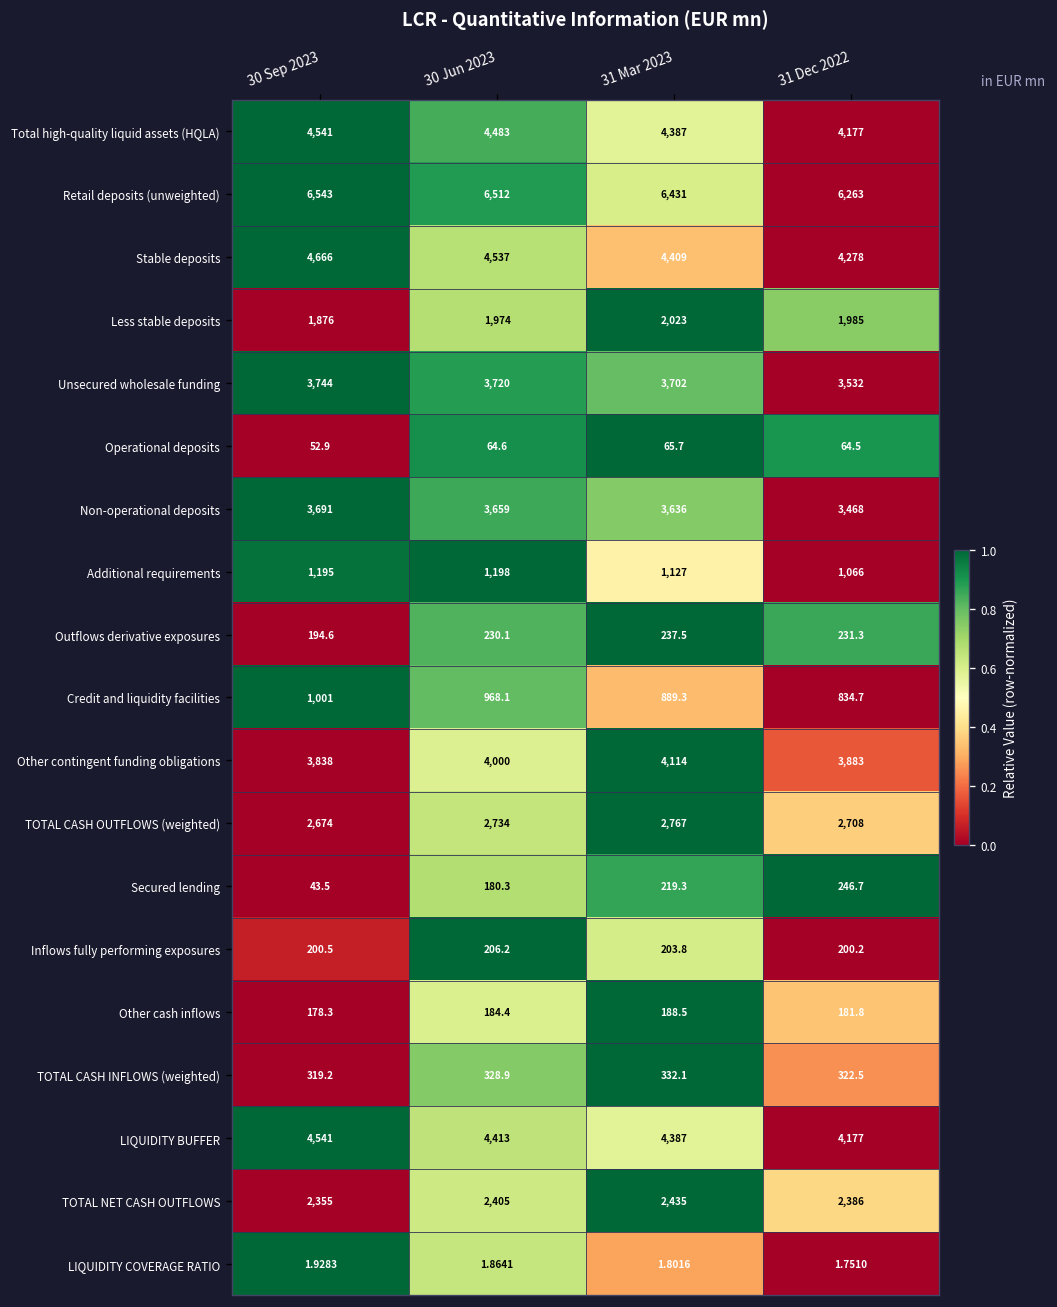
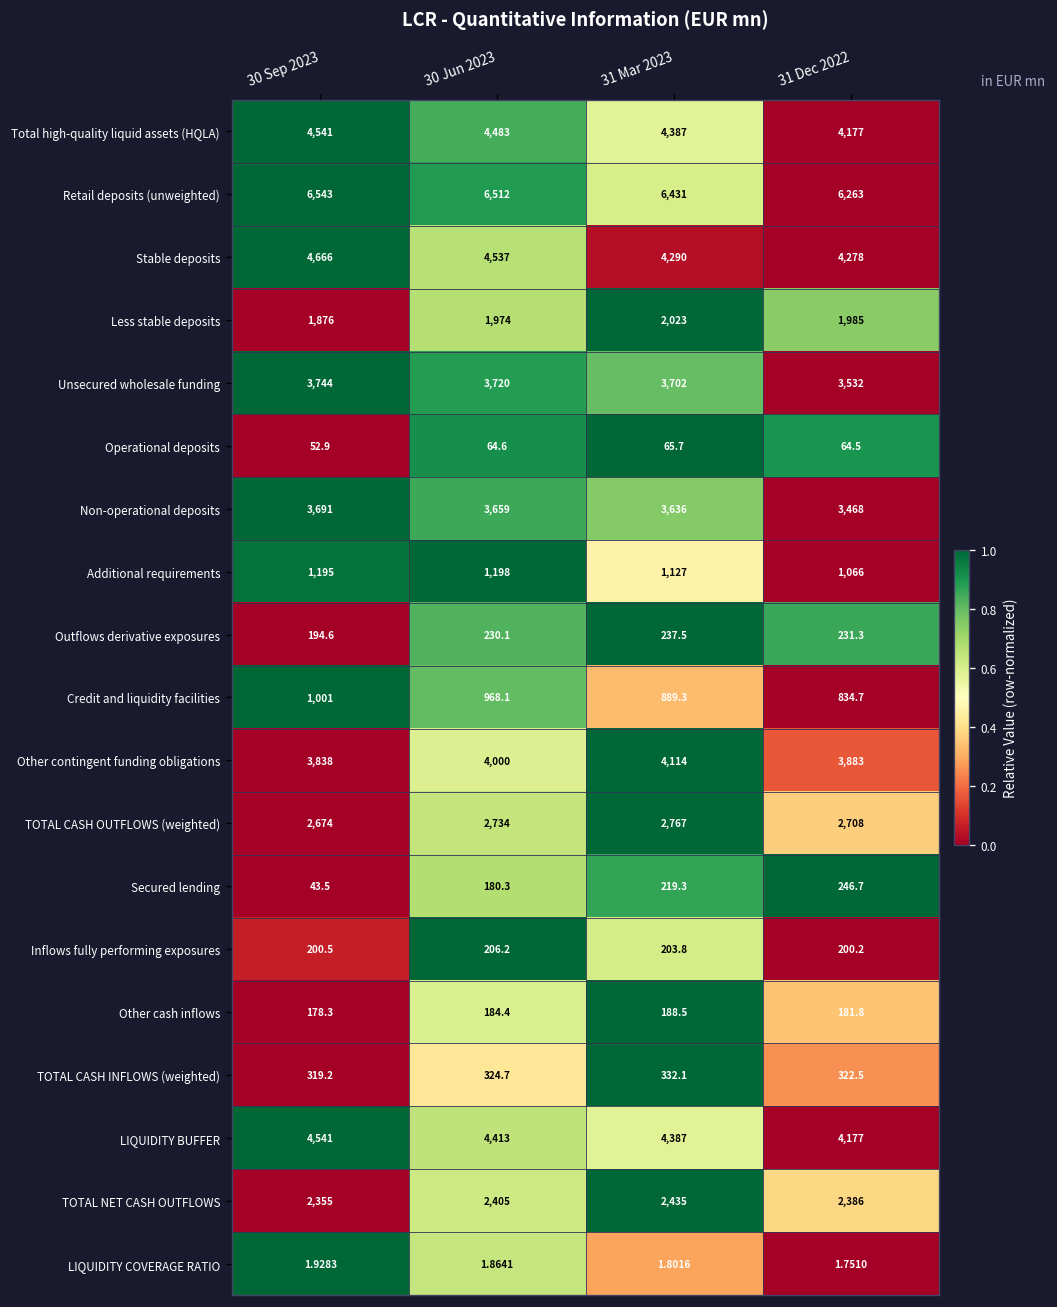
  {
    "Total high-quality liquid assets (HQLA)": {
      "30 Sep 2023": "4,541",
      "30 Jun 2023": "4,483",
      "31 Mar 2023": "4,387",
      "31 Dec 2022": "4,177"
    },
    "Retail deposits (unweighted)": {
      "30 Sep 2023": "6,543",
      "30 Jun 2023": "6,512",
      "31 Mar 2023": "6,431",
      "31 Dec 2022": "6,263"
    },
    "Stable deposits": {
      "30 Sep 2023": "4,666",
      "30 Jun 2023": "4,537",
-     "31 Mar 2023": "4,409",
+     "31 Mar 2023": "4,290",
      "31 Dec 2022": "4,278"
    },
    "Less stable deposits": {
      "30 Sep 2023": "1,876",
      "30 Jun 2023": "1,974",
      "31 Mar 2023": "2,023",
      "31 Dec 2022": "1,985"
    },
    "Unsecured wholesale funding": {
      "30 Sep 2023": "3,744",
      "30 Jun 2023": "3,720",
      "31 Mar 2023": "3,702",
      "31 Dec 2022": "3,532"
    },
    "Operational deposits": {
      "30 Sep 2023": "52.9",
      "30 Jun 2023": "64.6",
      "31 Mar 2023": "65.7",
      "31 Dec 2022": "64.5"
    },
    "Non-operational deposits": {
      "30 Sep 2023": "3,691",
      "30 Jun 2023": "3,659",
      "31 Mar 2023": "3,636",
      "31 Dec 2022": "3,468"
    },
    "Additional requirements": {
      "30 Sep 2023": "1,195",
      "30 Jun 2023": "1,198",
      "31 Mar 2023": "1,127",
      "31 Dec 2022": "1,066"
    },
    "Outflows derivative exposures": {
      "30 Sep 2023": "194.6",
      "30 Jun 2023": "230.1",
      "31 Mar 2023": "237.5",
      "31 Dec 2022": "231.3"
    },
    "Credit and liquidity facilities": {
      "30 Sep 2023": "1,001",
      "30 Jun 2023": "968.1",
      "31 Mar 2023": "889.3",
      "31 Dec 2022": "834.7"
    },
    "Other contingent funding obligations": {
      "30 Sep 2023": "3,838",
      "30 Jun 2023": "4,000",
      "31 Mar 2023": "4,114",
      "31 Dec 2022": "3,883"
    },
    "TOTAL CASH OUTFLOWS (weighted)": {
      "30 Sep 2023": "2,674",
      "30 Jun 2023": "2,734",
      "31 Mar 2023": "2,767",
      "31 Dec 2022": "2,708"
    },
    "Secured lending": {
      "30 Sep 2023": "43.5",
      "30 Jun 2023": "180.3",
      "31 Mar 2023": "219.3",
      "31 Dec 2022": "246.7"
    },
    "Inflows fully performing exposures": {
      "30 Sep 2023": "200.5",
      "30 Jun 2023": "206.2",
      "31 Mar 2023": "203.8",
      "31 Dec 2022": "200.2"
    },
    "Other cash inflows": {
      "30 Sep 2023": "178.3",
      "30 Jun 2023": "184.4",
      "31 Mar 2023": "188.5",
      "31 Dec 2022": "181.8"
    },
    "TOTAL CASH INFLOWS (weighted)": {
      "30 Sep 2023": "319.2",
-     "30 Jun 2023": "328.9",
+     "30 Jun 2023": "324.7",
      "31 Mar 2023": "332.1",
      "31 Dec 2022": "322.5"
    },
    "LIQUIDITY BUFFER": {
      "30 Sep 2023": "4,541",
      "30 Jun 2023": "4,413",
      "31 Mar 2023": "4,387",
      "31 Dec 2022": "4,177"
    },
    "TOTAL NET CASH OUTFLOWS": {
      "30 Sep 2023": "2,355",
      "30 Jun 2023": "2,405",
      "31 Mar 2023": "2,435",
      "31 Dec 2022": "2,386"
    },
    "LIQUIDITY COVERAGE RATIO": {
      "30 Sep 2023": "1.9283",
      "30 Jun 2023": "1.8641",
      "31 Mar 2023": "1.8016",
      "31 Dec 2022": "1.7510"
    }
  }
